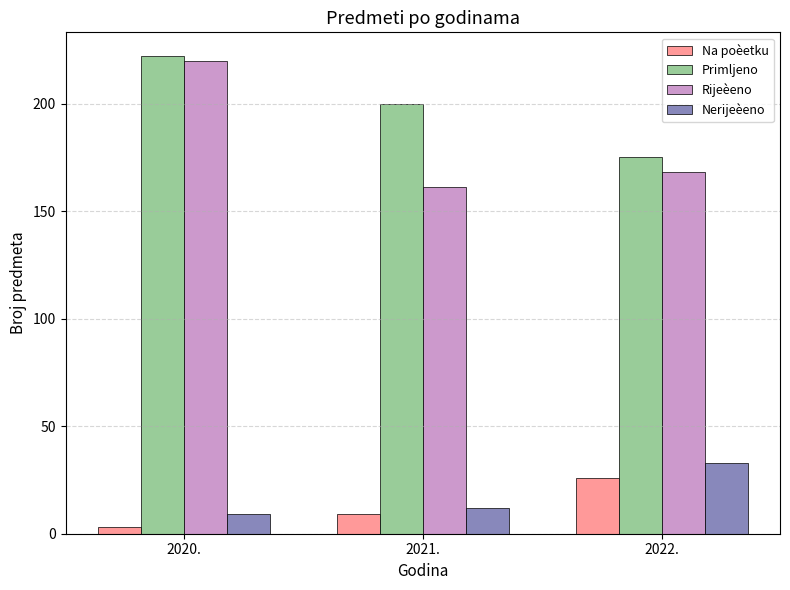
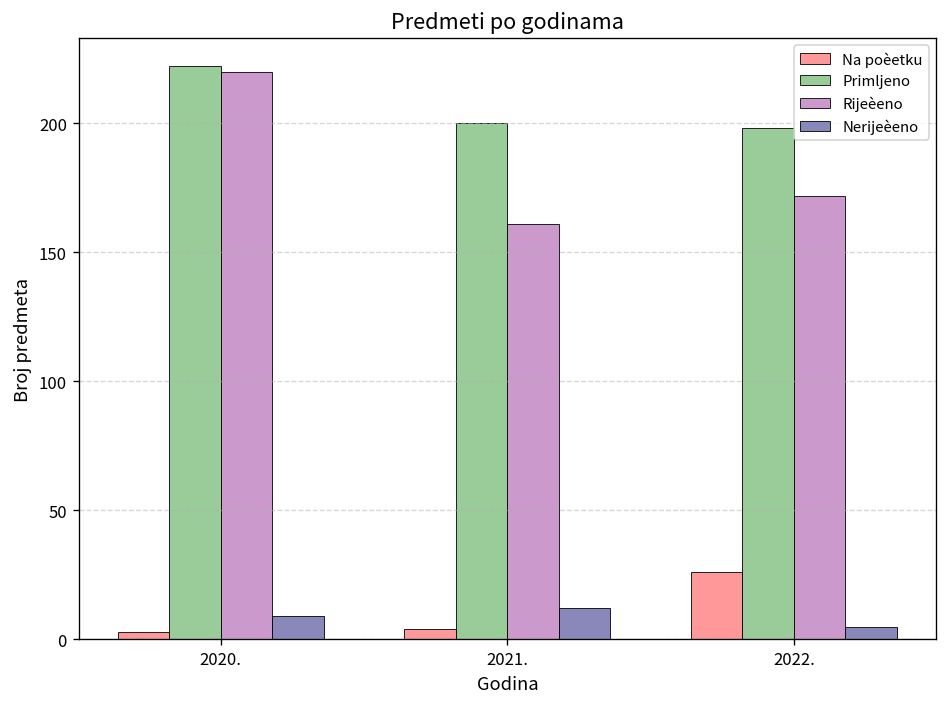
  {
    "Na poèetku": {
      "2020.": 3,
-     "2021.": 9,
+     "2021.": 4,
      "2022.": 26
    },
    "Primljeno": {
      "2020.": 222,
      "2021.": 200,
-     "2022.": 175
+     "2022.": 198
    },
    "Rijeèeno": {
      "2020.": 220,
      "2021.": 161,
-     "2022.": 168
+     "2022.": 172
    },
    "Nerijeèeno": {
      "2020.": 9,
      "2021.": 12,
-     "2022.": 33
+     "2022.": 5
    }
  }
